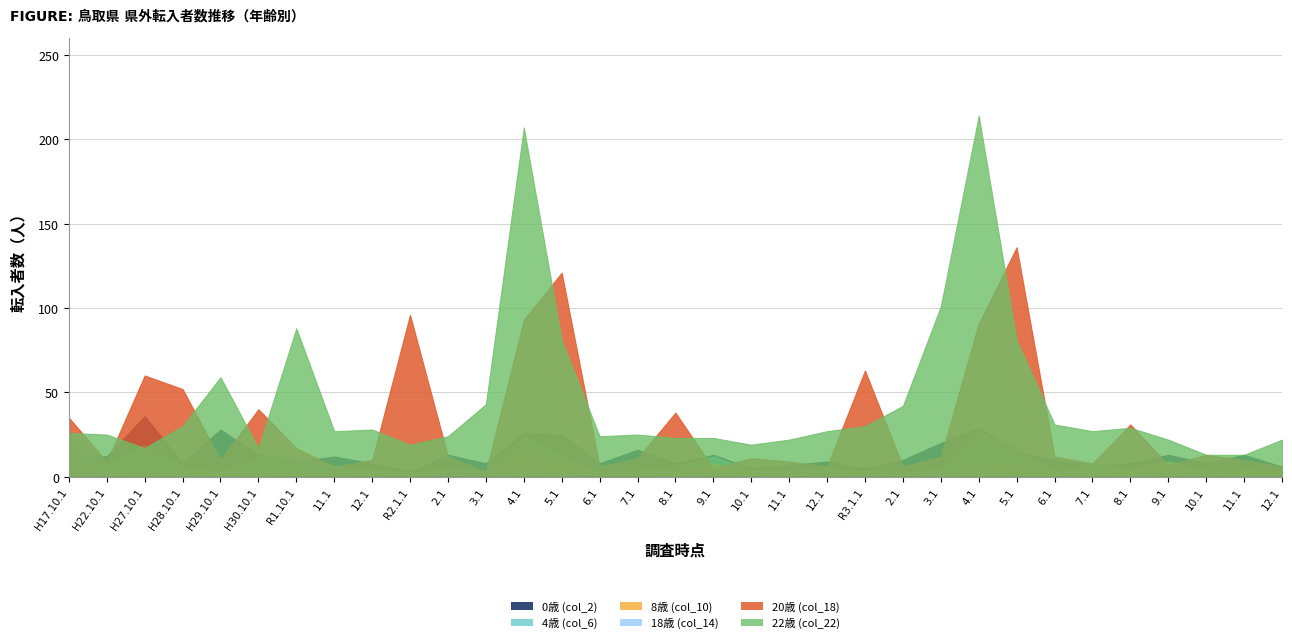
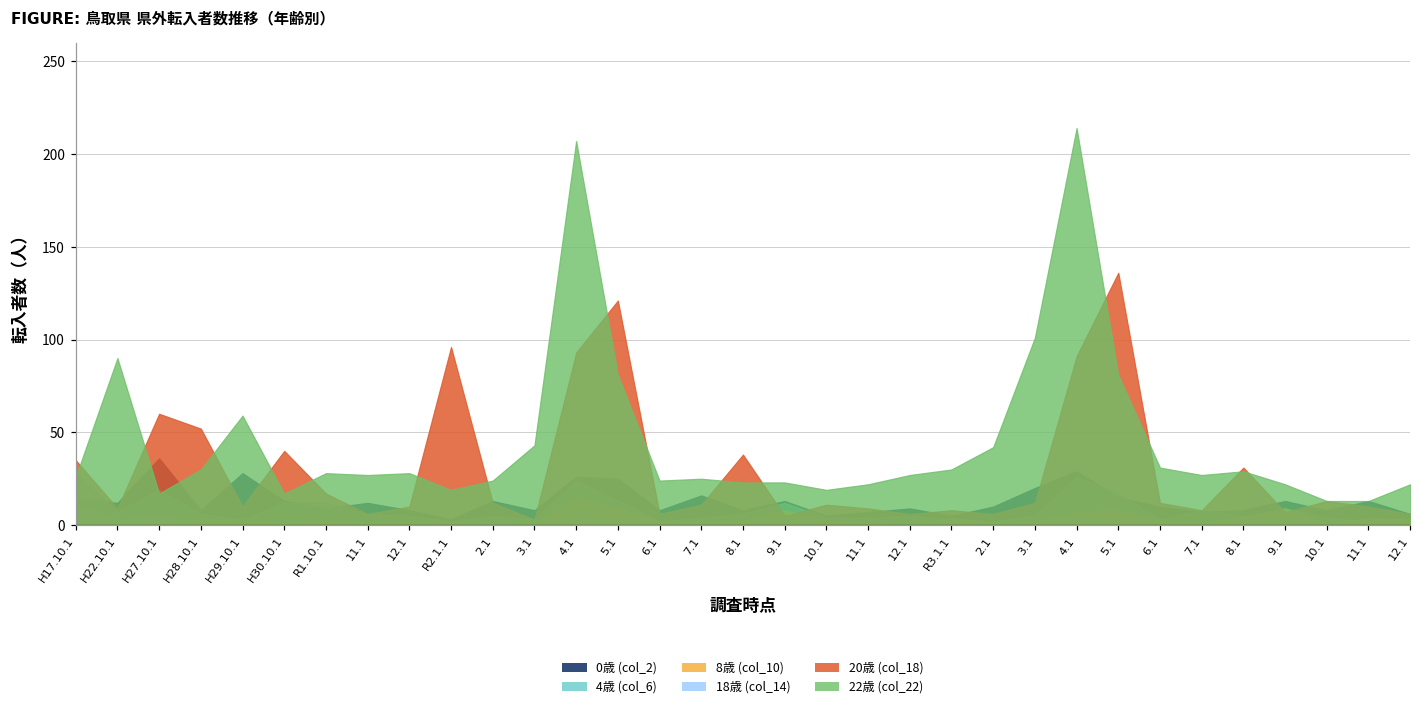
  {
    "0歳 (col_2)": {
      "H17.10.1": 14,
      "H22.10.1": 12,
      "H27.10.1": 36,
      "H28.10.1": 8,
      "H29.10.1": 28,
      "R1.10.1": 9
    },
    "4歳 (col_6)": {
      "H17.10.1": 28,
      "H22.10.1": 7,
      "H27.10.1": 19,
      "H28.10.1": 6,
      "R1.10.1": 12
    },
    "8歳 (col_10)": {
      "H17.10.1": 0,
      "H27.10.1": 2,
      "R1.10.1": 2
    },
    "18歳 (col_14)": {
      "H17.10.1": 11,
      "H22.10.1": 3,
      "H27.10.1": 4,
      "H29.10.1": 0,
      "R1.10.1": 0
    },
    "20歳 (col_18)": {
      "H17.10.1": 35,
      "H22.10.1": 9,
      "H27.10.1": 60,
      "H28.10.1": 52,
      "H29.10.1": 10,
      "H30.10.1": 40,
      "R1.10.1": 17,
      "R2.1.1": 96,
-     "R3.1.1": 63
+     "R3.1.1": 8
    },
    "22歳 (col_22)": {
      "H17.10.1": 26,
-     "H22.10.1": 25,
+     "H22.10.1": 90,
      "H27.10.1": 17,
      "H28.10.1": 30,
      "H29.10.1": 59,
      "H30.10.1": 17,
-     "R1.10.1": 88,
+     "R1.10.1": 28,
      "R2.1.1": 19,
      "R3.1.1": 30
    }
  }
